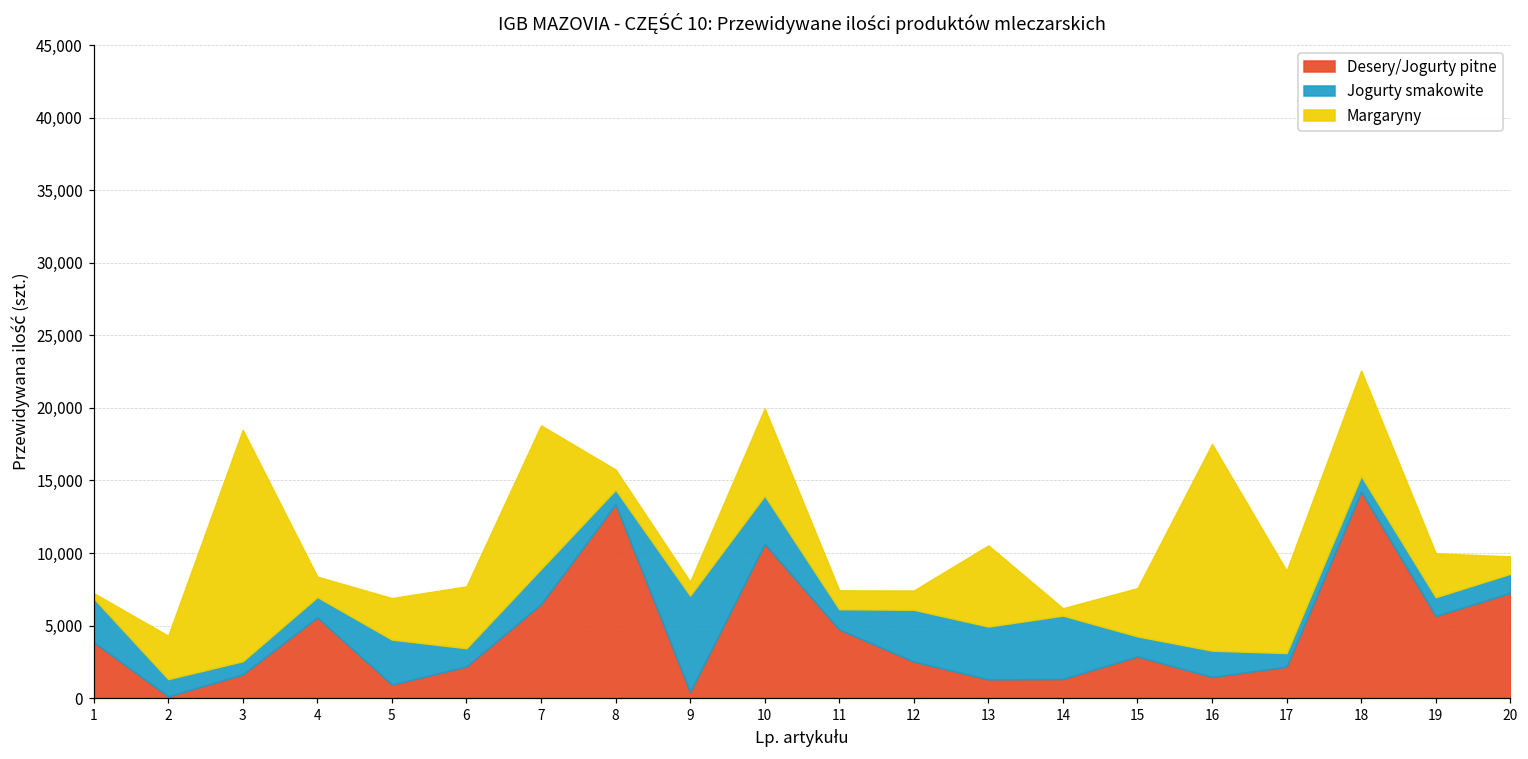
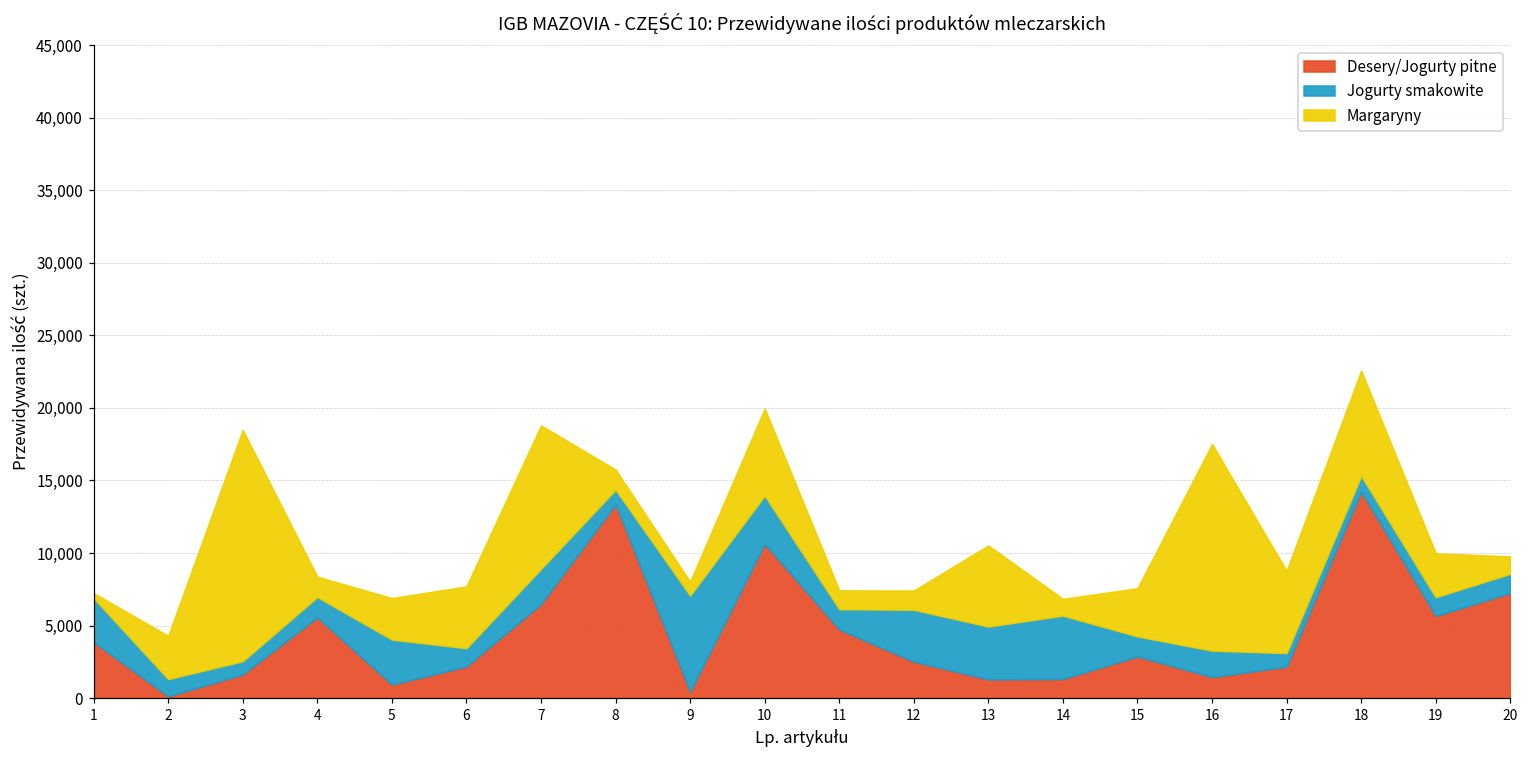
  {
    "Desery/Jogurty pitne": {
      "1": "3,900",
      "3": "1,600",
      "4": "5,600",
      "5": "900",
      "6": "2,200",
      "7": "6,500",
      "8": "13,400",
      "9": "400",
      "10": "10,600",
      "11": "4,700",
      "12": "2,500",
      "13": "1,300",
      "14": "1,300",
      "15": "2,900",
      "16": "1,500",
      "17": "2,200",
      "18": "14,200",
      "19": "5,700",
      "20": "7,300"
    },
    "Jogurty smakowite": {
      "1": "3,000",
      "2": "1,200",
      "3": "900",
      "4": "1,400",
      "5": "3,100",
      "6": "1,300",
      "7": "2,400",
      "8": "1,000",
      "9": "6,600",
      "10": "3,300",
      "11": "1,400",
      "12": "3,600",
      "13": "3,600",
      "14": "4,400",
      "15": "1,400",
      "16": "1,800",
      "17": "900",
      "18": "1,100",
      "19": "1,300",
      "20": "1,300"
    },
    "Margaryny": {
      "1": "400",
      "2": "3,000",
      "3": "15,900",
      "4": "1,400",
      "5": "2,900",
      "6": "4,300",
      "7": "9,900",
      "8": "1,400",
      "9": "1,000",
      "10": "6,000",
      "11": "1,300",
      "12": "1,300",
      "13": "5,600",
-     "14": "500",
+     "14": "1,200",
      "15": "3,300",
      "16": "14,200",
      "17": "5,700",
      "18": "7,300",
      "19": "3,000",
      "20": "1,200"
    }
  }
